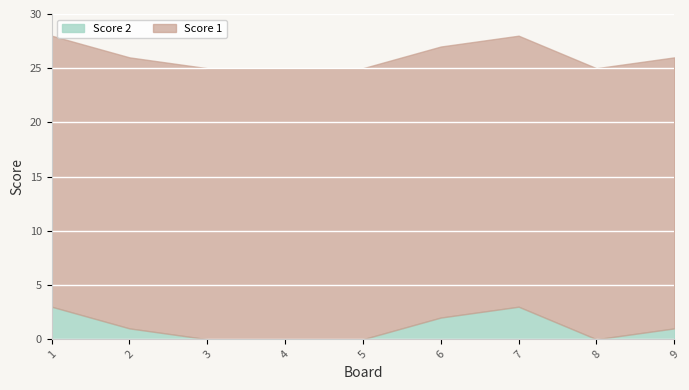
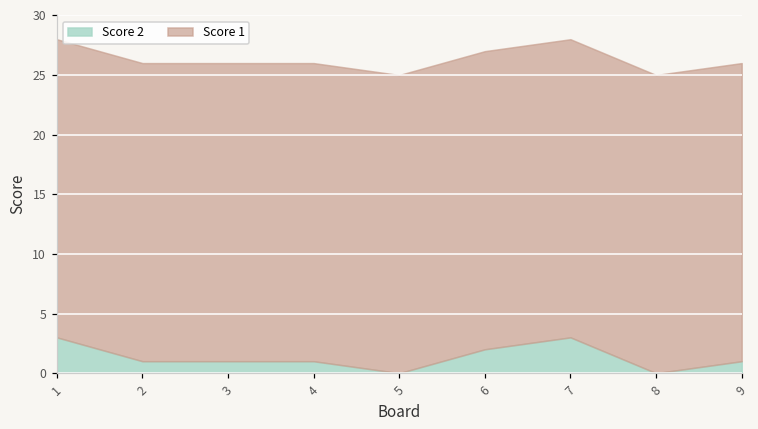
  {
    "Score 2": {
      "1": 3,
      "2": 1,
-     "3": 0,
-     "4": 0,
+     "3": 1,
+     "4": 1,
      "5": 0,
      "6": 2,
      "7": 3,
      "8": 0,
      "9": 1
    },
    "Score 1": {
      "1": 25,
      "2": 25,
      "3": 25,
      "4": 25,
      "5": 25,
      "6": 25,
      "7": 25,
      "8": 25,
      "9": 25
    }
  }
